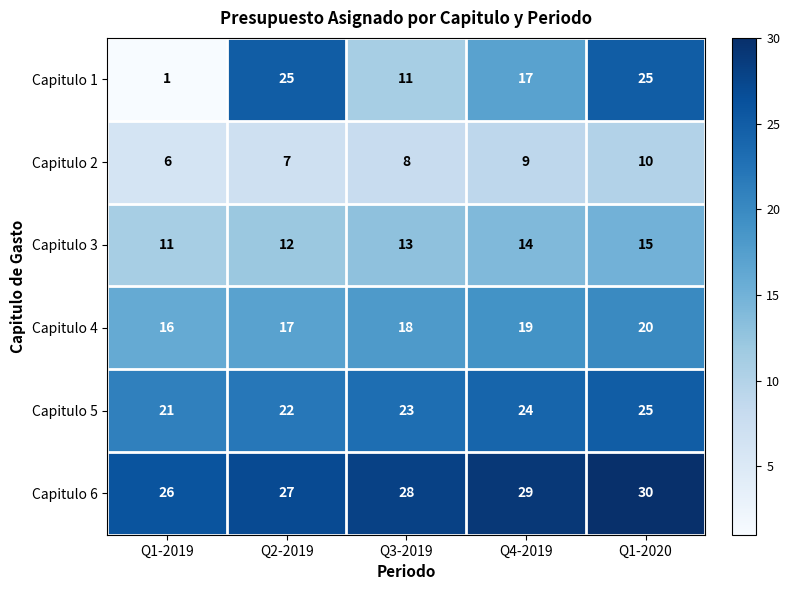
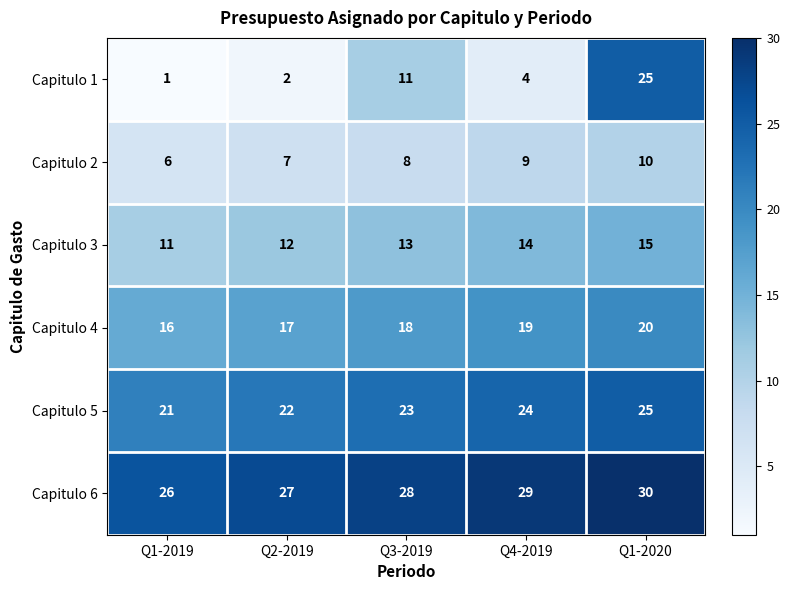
  {
    "Capitulo 1": {
      "Q1-2019": 1,
-     "Q2-2019": 25,
+     "Q2-2019": 2,
      "Q3-2019": 11,
-     "Q4-2019": 17,
+     "Q4-2019": 4,
      "Q1-2020": 25
    },
    "Capitulo 2": {
      "Q1-2019": 6,
      "Q2-2019": 7,
      "Q3-2019": 8,
      "Q4-2019": 9,
      "Q1-2020": 10
    },
    "Capitulo 3": {
      "Q1-2019": 11,
      "Q2-2019": 12,
      "Q3-2019": 13,
      "Q4-2019": 14,
      "Q1-2020": 15
    },
    "Capitulo 4": {
      "Q1-2019": 16,
      "Q2-2019": 17,
      "Q3-2019": 18,
      "Q4-2019": 19,
      "Q1-2020": 20
    },
    "Capitulo 5": {
      "Q1-2019": 21,
      "Q2-2019": 22,
      "Q3-2019": 23,
      "Q4-2019": 24,
      "Q1-2020": 25
    },
    "Capitulo 6": {
      "Q1-2019": 26,
      "Q2-2019": 27,
      "Q3-2019": 28,
      "Q4-2019": 29,
      "Q1-2020": 30
    }
  }
